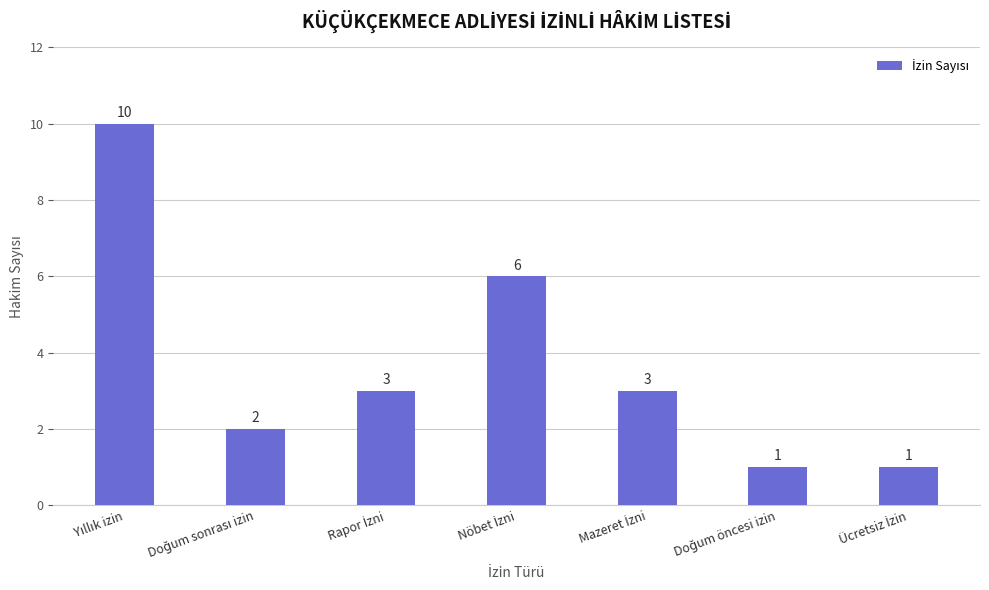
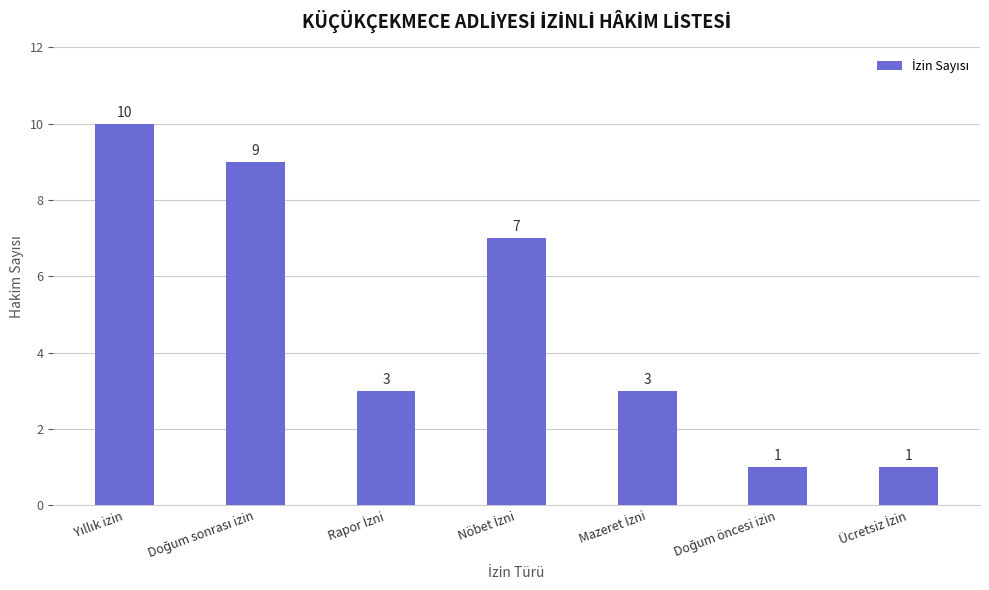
  {
    "Yıllık izin": 10,
-   "Doğum sonrası izin": 2,
+   "Doğum sonrası izin": 9,
    "Rapor İzni": 3,
-   "Nöbet İzni": 6,
+   "Nöbet İzni": 7,
    "Mazeret İzni": 3,
    "Doğum öncesi izin": 1,
    "Ücretsiz İzin": 1
  }
